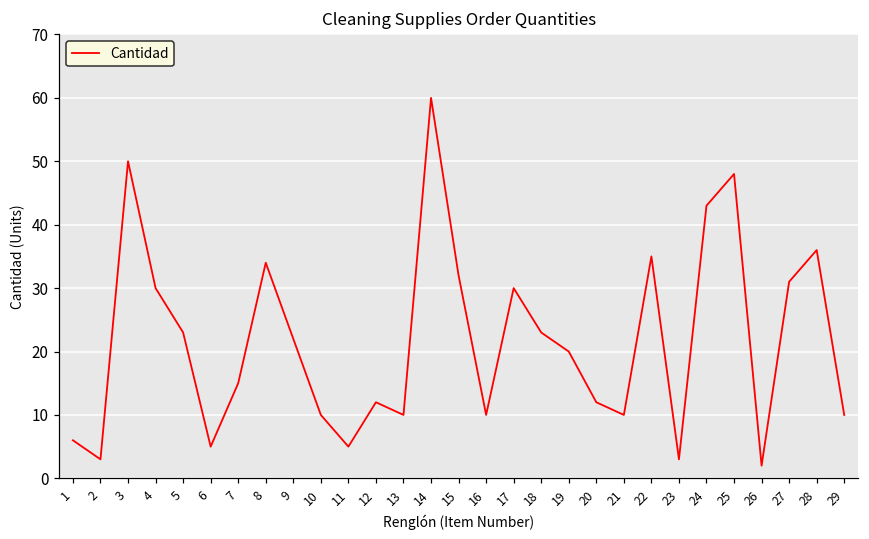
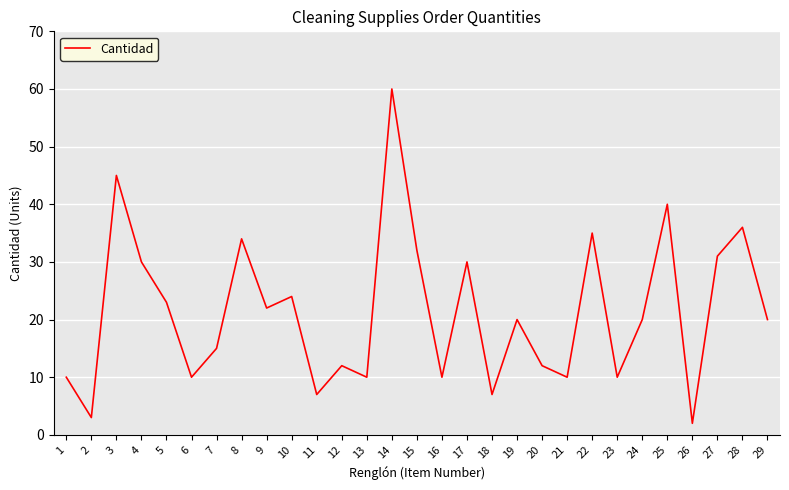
  {
-   "1": 6,
+   "1": 10,
    "2": 3,
-   "3": 50,
+   "3": 45,
    "4": 30,
    "5": 23,
-   "6": 5,
+   "6": 10,
    "7": 15,
    "8": 34,
    "9": 22,
-   "10": 10,
-   "11": 5,
+   "10": 24,
+   "11": 7,
    "12": 12,
    "13": 10,
    "14": 60,
    "15": 32,
    "16": 10,
    "17": 30,
-   "18": 23,
+   "18": 7,
    "19": 20,
    "20": 12,
    "21": 10,
    "22": 35,
-   "23": 3,
-   "24": 43,
-   "25": 48,
+   "23": 10,
+   "24": 20,
+   "25": 40,
    "26": 2,
    "27": 31,
    "28": 36,
-   "29": 10
+   "29": 20
  }
